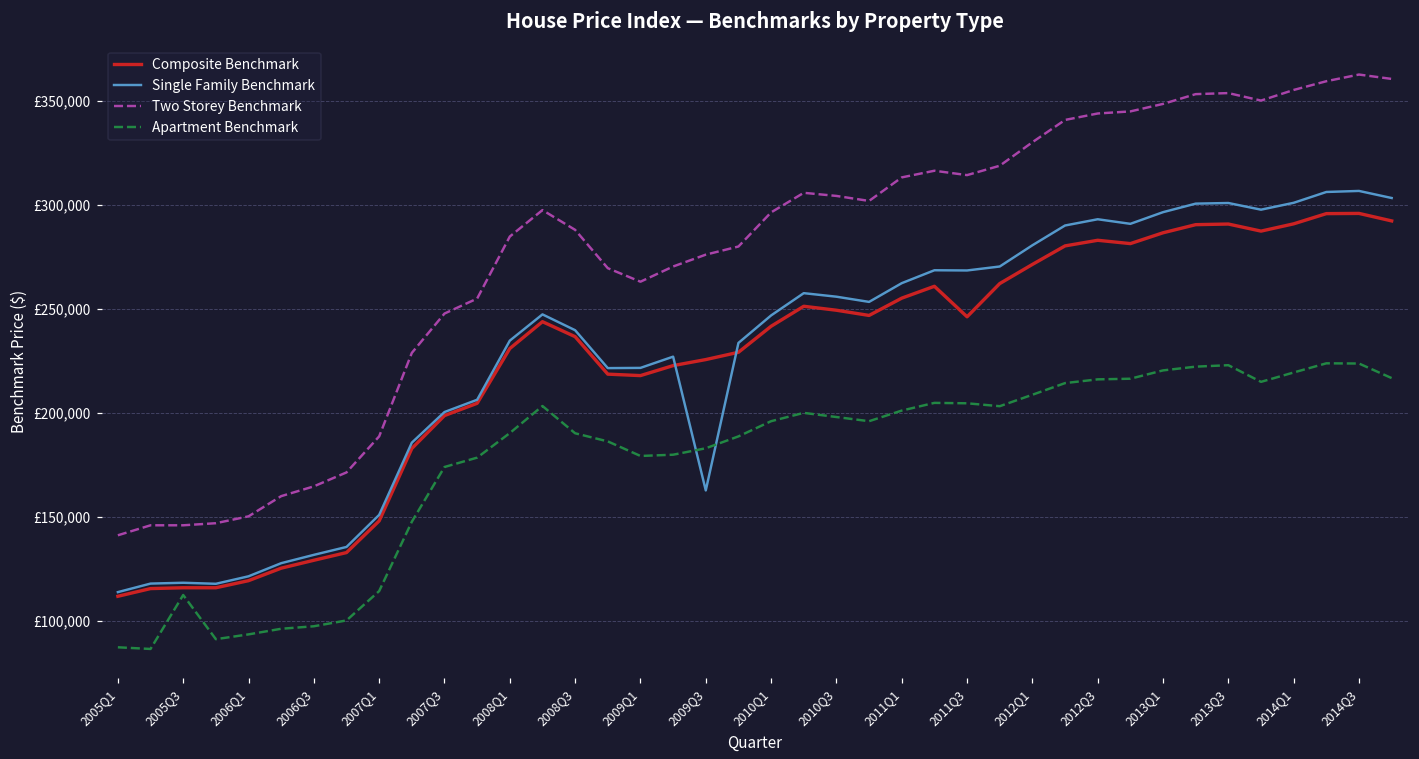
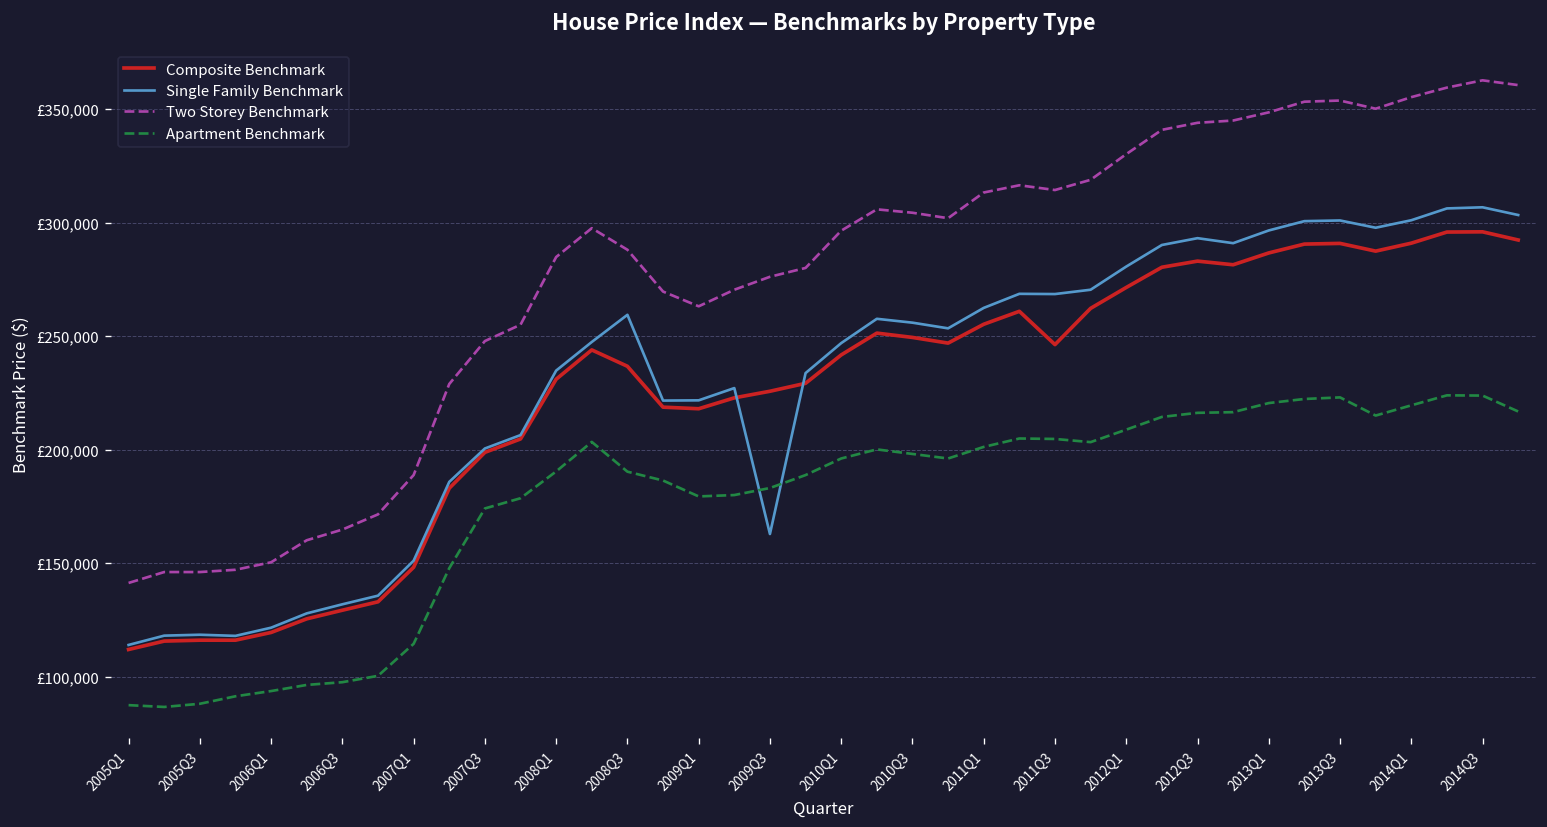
  {
    "Composite Benchmark": {
      "2005Q1": "£112,000",
      "2005Q3": "£116,000",
      "2006Q1": "£120,000",
      "2006Q3": "£129,000",
      "2007Q1": "£148,000",
      "2007Q3": "£199,000",
      "2008Q1": "£231,000",
      "2008Q3": "£237,000",
      "2009Q1": "£218,000",
      "2009Q3": "£226,000",
      "2010Q1": "£242,000",
      "2010Q3": "£249,000",
      "2011Q1": "£255,000",
      "2011Q3": "£246,000",
      "2012Q1": "£271,000",
      "2012Q3": "£283,000",
      "2013Q1": "£287,000",
      "2013Q3": "£291,000",
      "2014Q1": "£291,000",
      "2014Q3": "£296,000"
    },
    "Single Family Benchmark": {
      "2005Q1": "£114,000",
      "2005Q3": "£119,000",
      "2006Q1": "£122,000",
      "2006Q3": "£132,000",
      "2007Q1": "£151,000",
      "2007Q3": "£201,000",
      "2008Q1": "£235,000",
-     "2008Q3": "£240,000",
+     "2008Q3": "£259,000",
      "2009Q1": "£222,000",
      "2009Q3": "£163,000",
      "2010Q1": "£247,000",
      "2010Q3": "£256,000",
      "2011Q1": "£262,000",
      "2011Q3": "£269,000",
      "2012Q1": "£281,000",
      "2012Q3": "£293,000",
      "2013Q1": "£297,000",
      "2013Q3": "£301,000",
      "2014Q1": "£301,000",
      "2014Q3": "£307,000"
    },
    "Two Storey Benchmark": {
      "2005Q1": "£141,000",
      "2005Q3": "£146,000",
      "2006Q1": "£150,000",
      "2006Q3": "£165,000",
      "2007Q1": "£189,000",
      "2007Q3": "£248,000",
      "2008Q1": "£285,000",
      "2008Q3": "£288,000",
      "2009Q1": "£263,000",
      "2009Q3": "£276,000",
      "2010Q1": "£296,000",
      "2010Q3": "£304,000",
      "2011Q1": "£313,000",
      "2011Q3": "£314,000",
      "2012Q1": "£330,000",
      "2012Q3": "£344,000",
      "2013Q1": "£349,000",
      "2013Q3": "£354,000",
      "2014Q1": "£355,000",
      "2014Q3": "£363,000"
    },
    "Apartment Benchmark": {
      "2005Q1": "£88,000",
-     "2005Q3": "£113,000",
+     "2005Q3": "£88,000",
      "2006Q1": "£94,000",
      "2006Q3": "£98,000",
      "2007Q1": "£115,000",
      "2007Q3": "£174,000",
      "2008Q1": "£190,000",
      "2008Q3": "£190,000",
      "2009Q1": "£179,000",
      "2009Q3": "£183,000",
      "2010Q1": "£196,000",
      "2010Q3": "£198,000",
      "2011Q1": "£201,000",
      "2011Q3": "£205,000",
      "2012Q1": "£209,000",
      "2012Q3": "£216,000",
      "2013Q1": "£221,000",
      "2013Q3": "£223,000",
      "2014Q1": "£220,000",
      "2014Q3": "£224,000"
    }
  }
